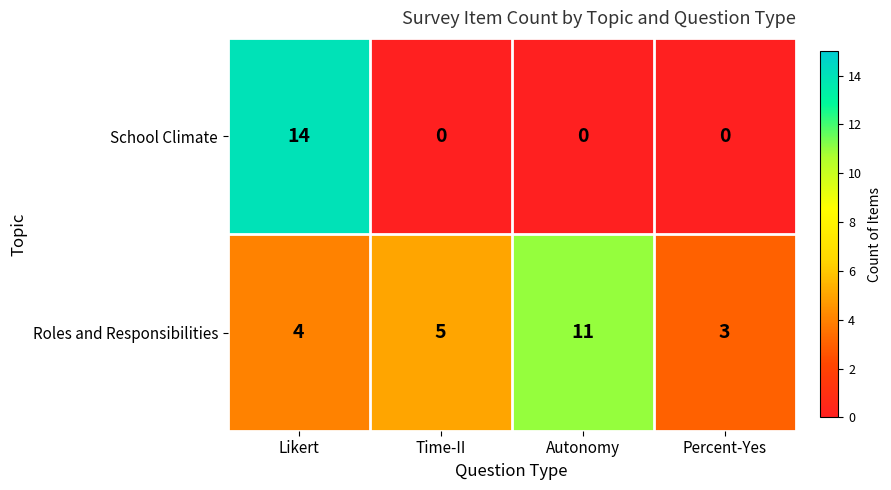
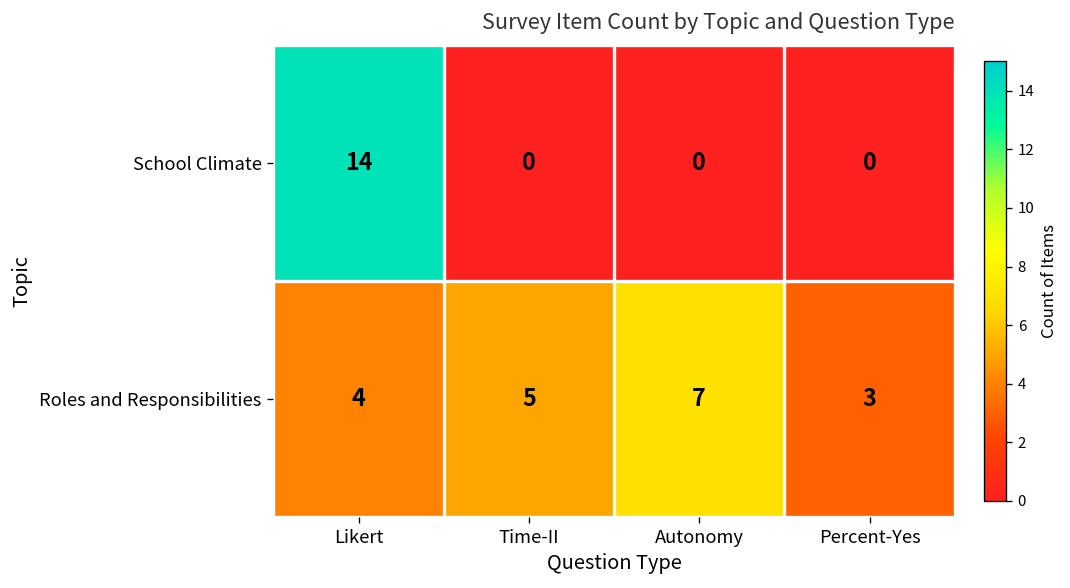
  {
    "School Climate": {
      "Likert": 14,
      "Time-II": 0,
      "Autonomy": 0,
      "Percent-Yes": 0
    },
    "Roles and Responsibilities": {
      "Likert": 4,
      "Time-II": 5,
-     "Autonomy": 11,
+     "Autonomy": 7,
      "Percent-Yes": 3
    }
  }
